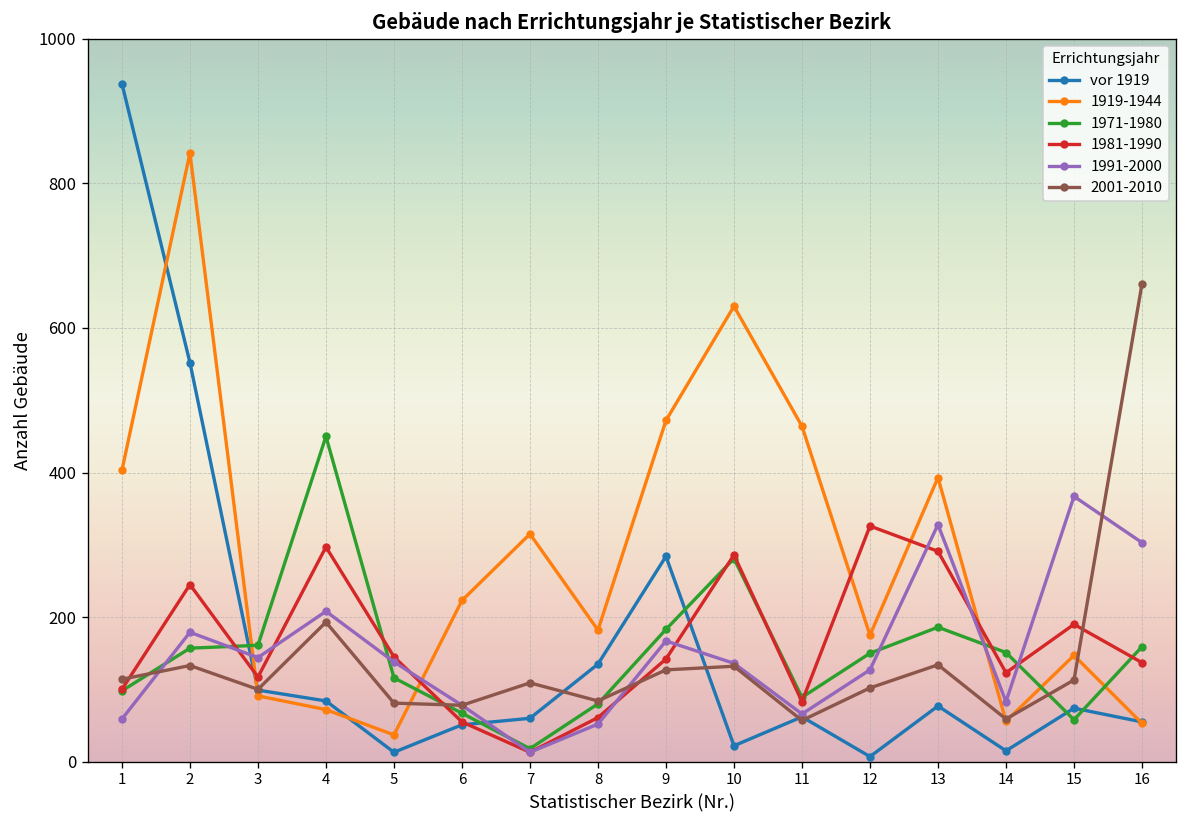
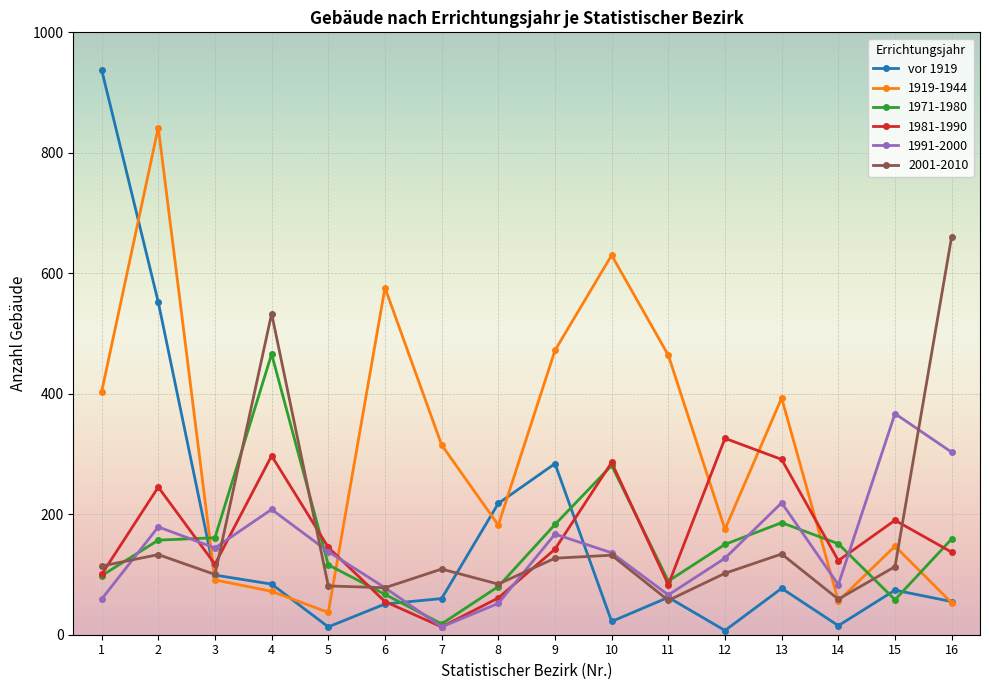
  {
    "vor 1919": {
      "1": 940,
      "2": 550,
      "4": 80,
      "5": 10,
      "7": 60,
-     "8": 140,
+     "8": 220,
      "9": 280,
      "10": 20,
      "12": 10,
      "13": 80,
      "14": 20,
      "15": 70
    },
    "1919-1944": {
      "1": 400,
      "2": 840,
      "3": 90,
      "4": 70,
      "5": 40,
-     "6": 220,
+     "6": 580,
      "7": 320,
      "8": 180,
      "9": 470,
      "10": 630,
      "11": 460,
      "12": 180,
      "13": 390,
      "15": 150
    },
    "1971-1980": {
      "2": 160,
      "3": 160,
-     "4": 450,
+     "4": 470,
      "5": 120,
      "6": 70,
      "7": 20,
      "9": 180,
      "10": 280,
      "11": 90,
      "12": 150,
      "13": 190,
      "14": 150,
      "15": 60,
      "16": 160
    },
    "1981-1990": {
      "2": 250,
      "3": 120,
      "4": 300,
      "5": 150,
      "8": 60,
      "9": 140,
      "10": 290,
      "11": 80,
      "12": 330,
      "13": 290,
      "14": 120,
      "15": 190,
      "16": 140
    },
    "1991-2000": {
      "1": 60,
      "2": 180,
      "3": 140,
      "4": 210,
      "5": 140,
      "8": 50,
      "9": 170,
      "12": 130,
-     "13": 330,
+     "13": 220,
      "14": 80,
      "15": 370,
      "16": 300
    },
    "2001-2010": {
      "1": 110,
      "2": 130,
-     "4": 190,
+     "4": 530,
      "5": 80,
      "7": 110,
      "9": 130,
      "11": 60,
      "12": 100,
      "13": 130,
      "15": 110,
      "16": 660
    }
  }
